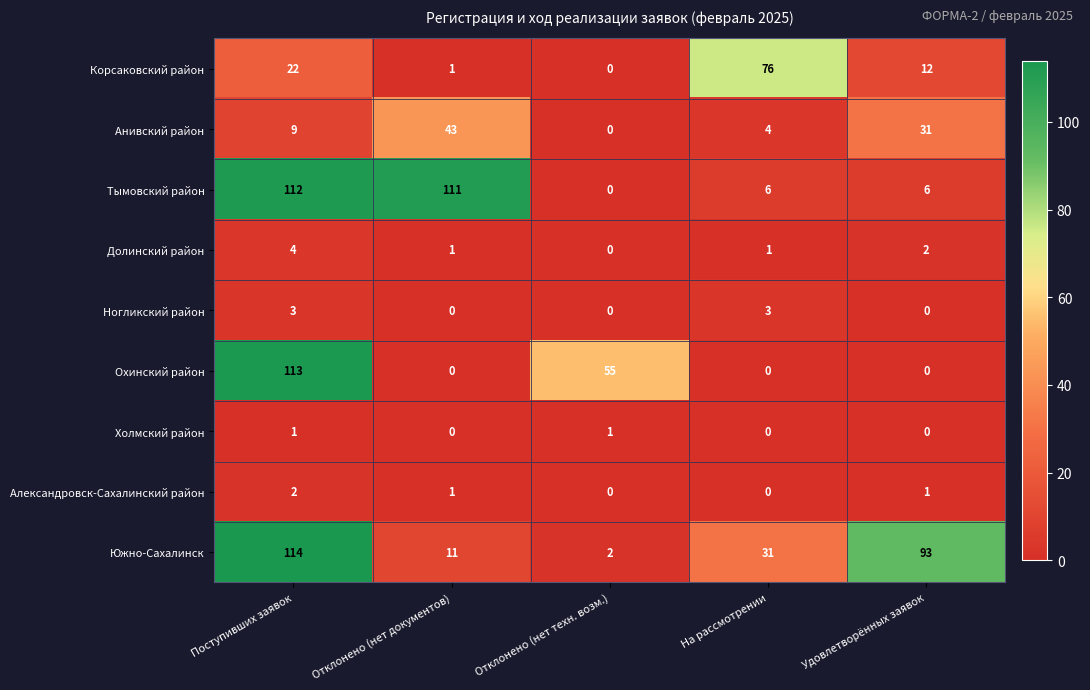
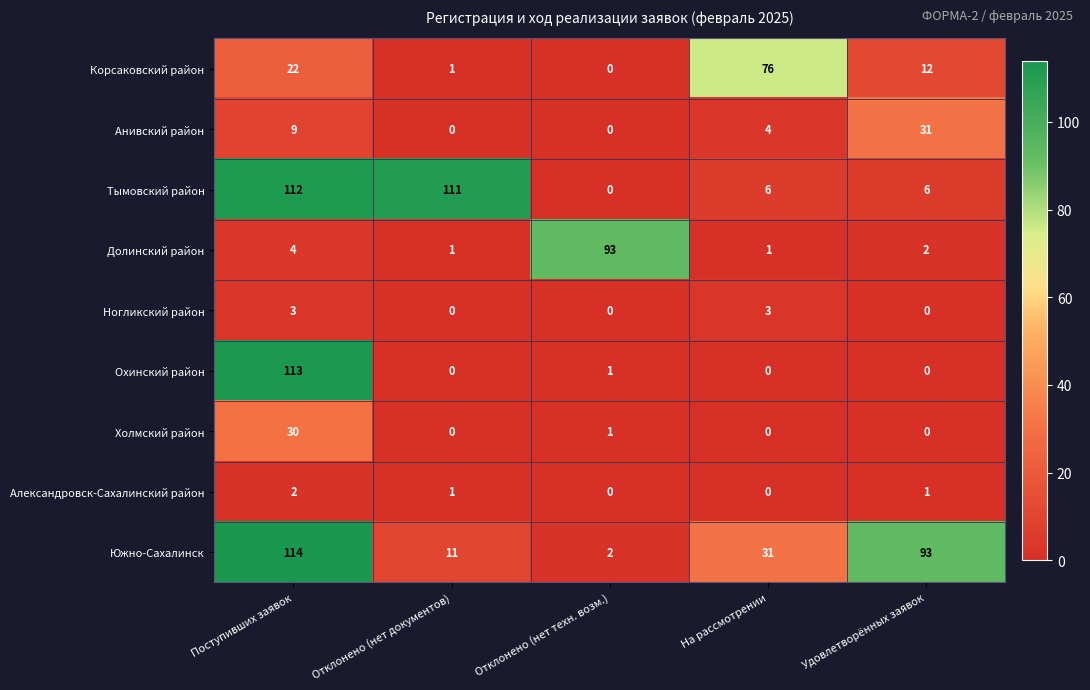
  {
    "Корсаковский район": {
      "Поступивших заявок": 22,
      "Отклонено (нет документов)": 1,
      "Отклонено (нет техн. возм.)": 0,
      "На рассмотрении": 76,
      "Удовлетворённых заявок": 12
    },
    "Анивский район": {
      "Поступивших заявок": 9,
-     "Отклонено (нет документов)": 43,
+     "Отклонено (нет документов)": 0,
      "Отклонено (нет техн. возм.)": 0,
      "На рассмотрении": 4,
      "Удовлетворённых заявок": 31
    },
    "Тымовский район": {
      "Поступивших заявок": 112,
      "Отклонено (нет документов)": 111,
      "Отклонено (нет техн. возм.)": 0,
      "На рассмотрении": 6,
      "Удовлетворённых заявок": 6
    },
    "Долинский район": {
      "Поступивших заявок": 4,
      "Отклонено (нет документов)": 1,
-     "Отклонено (нет техн. возм.)": 0,
+     "Отклонено (нет техн. возм.)": 93,
      "На рассмотрении": 1,
      "Удовлетворённых заявок": 2
    },
    "Ногликский район": {
      "Поступивших заявок": 3,
      "Отклонено (нет документов)": 0,
      "Отклонено (нет техн. возм.)": 0,
      "На рассмотрении": 3,
      "Удовлетворённых заявок": 0
    },
    "Охинский район": {
      "Поступивших заявок": 113,
      "Отклонено (нет документов)": 0,
-     "Отклонено (нет техн. возм.)": 55,
+     "Отклонено (нет техн. возм.)": 1,
      "На рассмотрении": 0,
      "Удовлетворённых заявок": 0
    },
    "Холмский район": {
-     "Поступивших заявок": 1,
+     "Поступивших заявок": 30,
      "Отклонено (нет документов)": 0,
      "Отклонено (нет техн. возм.)": 1,
      "На рассмотрении": 0,
      "Удовлетворённых заявок": 0
    },
    "Александровск-Сахалинский район": {
      "Поступивших заявок": 2,
      "Отклонено (нет документов)": 1,
      "Отклонено (нет техн. возм.)": 0,
      "На рассмотрении": 0,
      "Удовлетворённых заявок": 1
    },
    "Южно-Сахалинск": {
      "Поступивших заявок": 114,
      "Отклонено (нет документов)": 11,
      "Отклонено (нет техн. возм.)": 2,
      "На рассмотрении": 31,
      "Удовлетворённых заявок": 93
    }
  }
